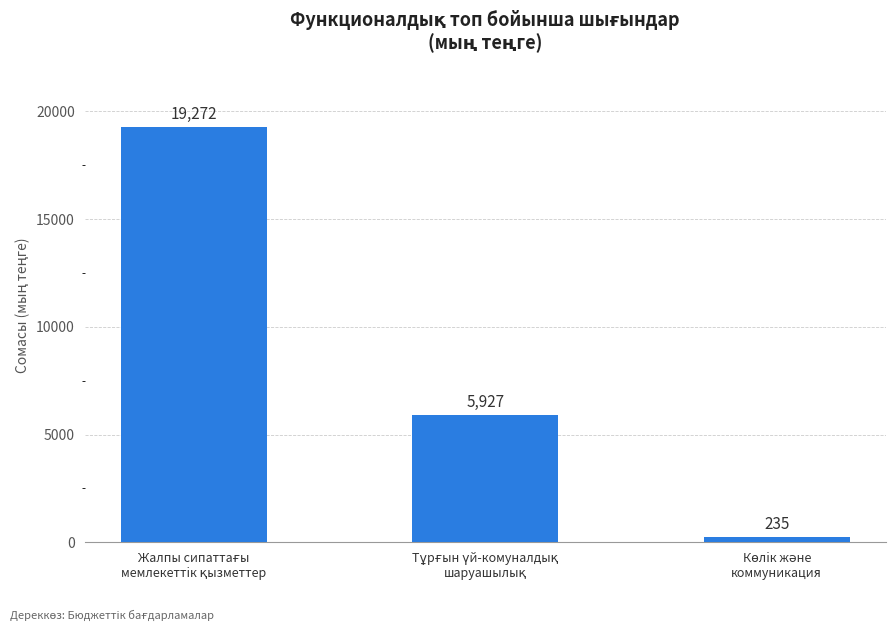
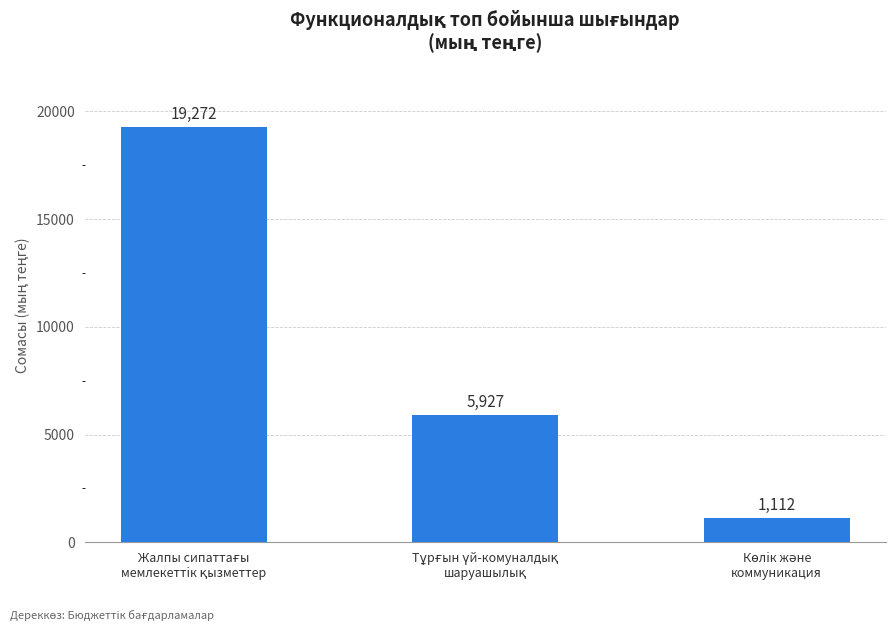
  {
    "Жалпы сипаттағы мемлекеттiк қызметтер": "19,272",
    "Тұрғын үй-комуналдық шаруашылық": "5,927",
-   "Көлiк және коммуникация": "235"
+   "Көлiк және коммуникация": "1,112"
  }
